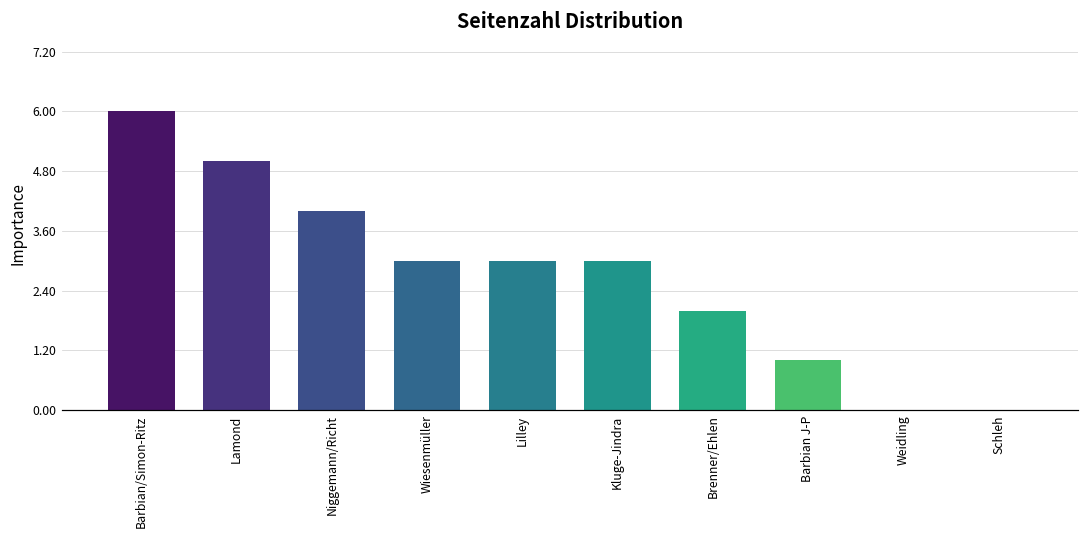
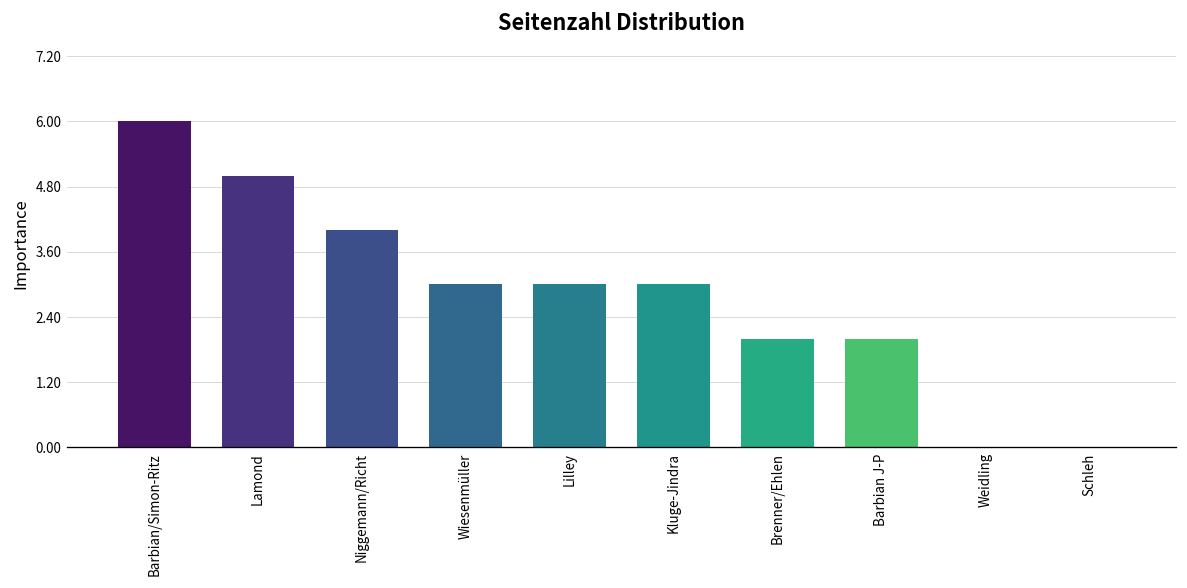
  {
    "Barbian/Simon-Ritz": 6,
    "Lamond": 5,
    "Niggemann/Richt": 4,
    "Wiesenmüller": 3,
    "Lilley": 3,
    "Kluge-Jindra": 3,
    "Brenner/Ehlen": 2,
-   "Barbian J-P": 1,
+   "Barbian J-P": 2,
    "Weidling": 0,
    "Schleh": 0
  }
